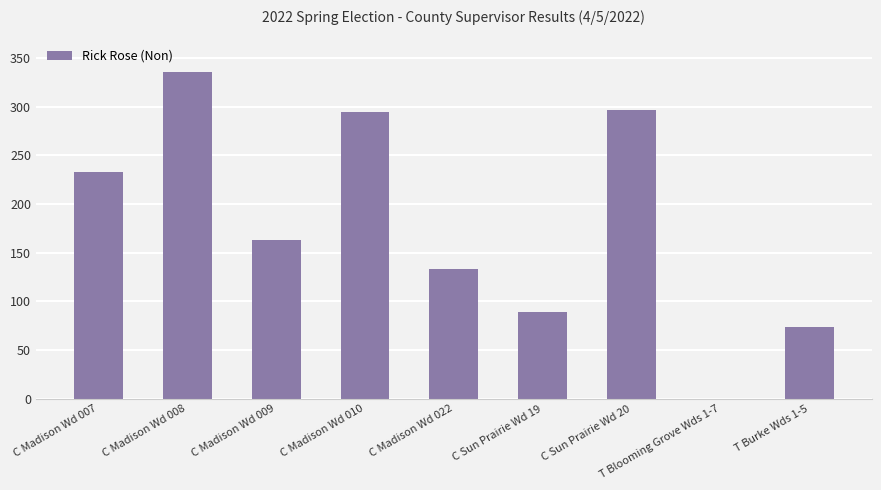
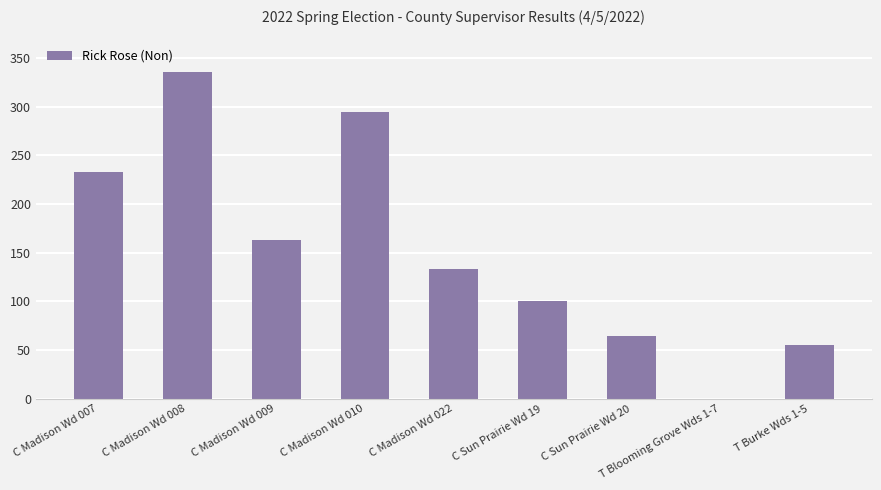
  {
    "C Madison Wd 007": 230,
    "C Madison Wd 008": 340,
    "C Madison Wd 009": 160,
    "C Madison Wd 010": 290,
    "C Madison Wd 022": 130,
-   "C Sun Prairie Wd 19": 90,
-   "C Sun Prairie Wd 20": 300,
+   "C Sun Prairie Wd 19": 100,
+   "C Sun Prairie Wd 20": 60,
    "T Blooming Grove Wds 1-7": 0,
-   "T Burke Wds 1-5": 70
+   "T Burke Wds 1-5": 60
  }
